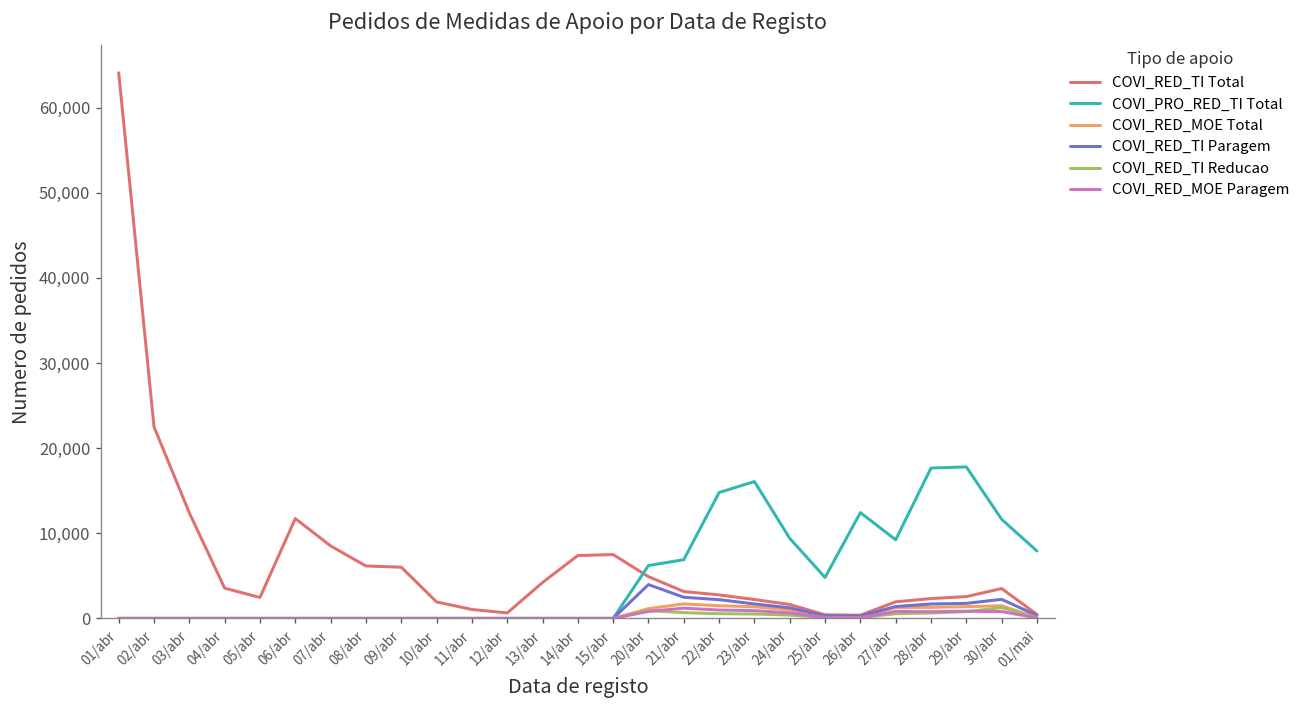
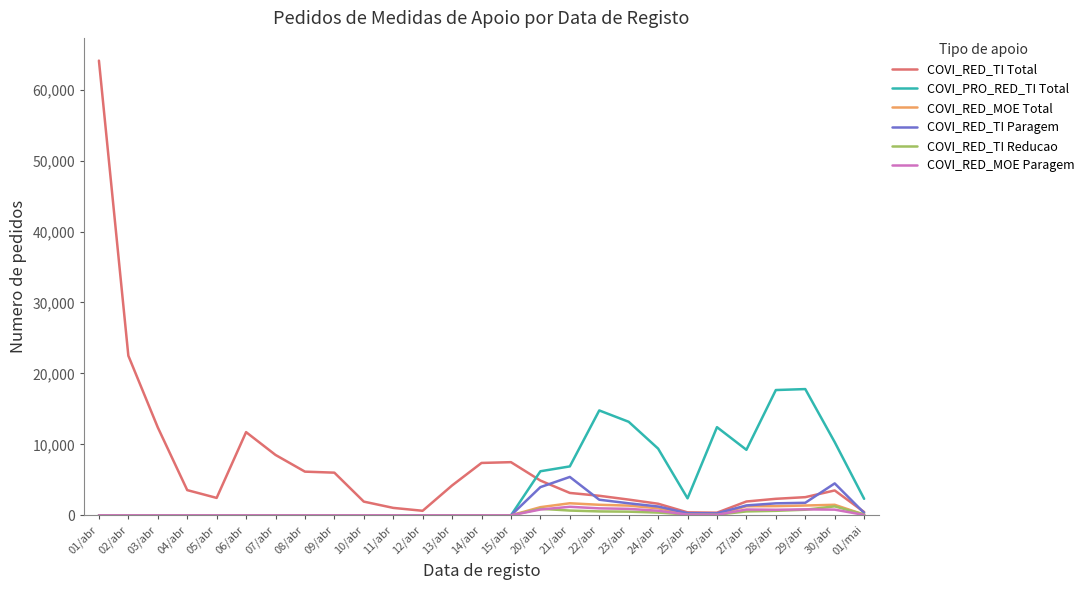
  {
    "COVI_PRO_RED_TI Total": {
      "20/abr": "6,000",
      "21/abr": "7,000",
      "22/abr": "15,000",
-     "23/abr": "16,000",
+     "23/abr": "13,000",
      "24/abr": "9,000",
-     "25/abr": "5,000",
+     "25/abr": "2,000",
      "26/abr": "12,000",
      "27/abr": "9,000",
      "28/abr": "18,000",
      "29/abr": "18,000",
-     "30/abr": "12,000",
-     "01/mai": "8,000"
+     "30/abr": "10,000",
+     "01/mai": "2,000"
    },
    "COVI_RED_TI Paragem": {
      "20/abr": "4,000",
-     "21/abr": "2,000",
+     "21/abr": "5,000",
      "22/abr": "2,000",
      "28/abr": "2,000",
      "29/abr": "2,000",
-     "30/abr": "2,000"
+     "30/abr": "5,000"
    },
    "COVI_RED_TI Reducao": {
      "21/abr": "1,000",
      "22/abr": "1,000",
      "23/abr": "1,000"
    },
    "COVI_RED_MOE Paragem": {
      "21/abr": "1,000",
      "22/abr": "1,000",
      "23/abr": "1,000",
      "30/abr": "1,000"
    }
  }
